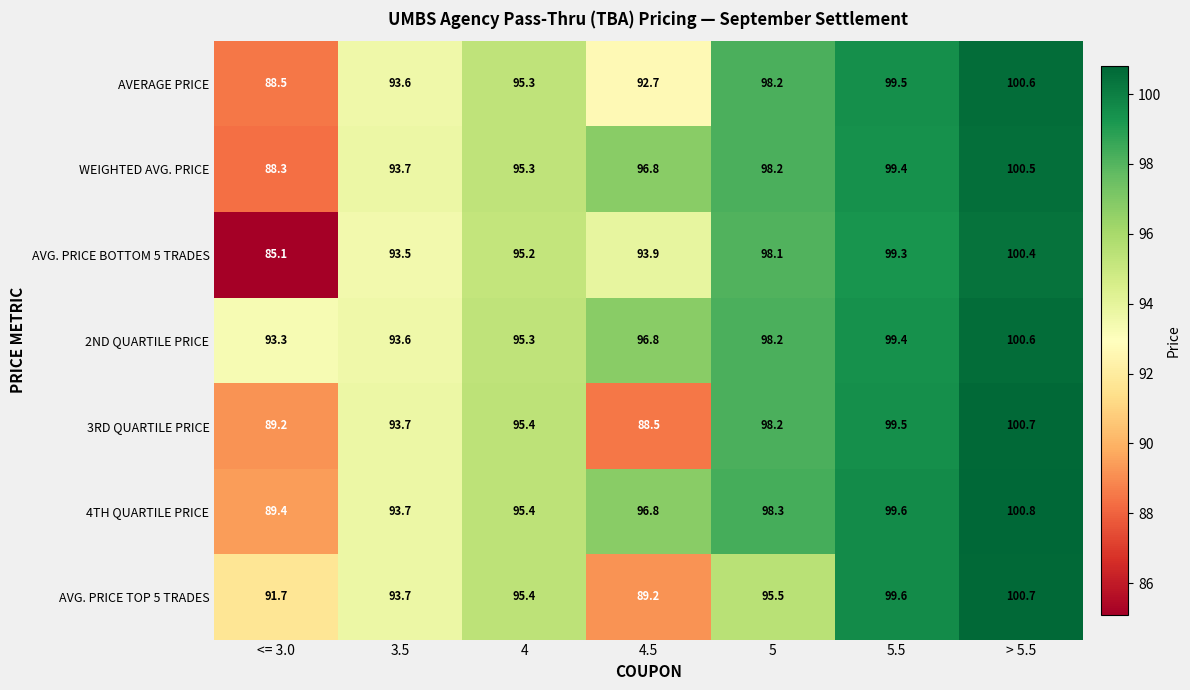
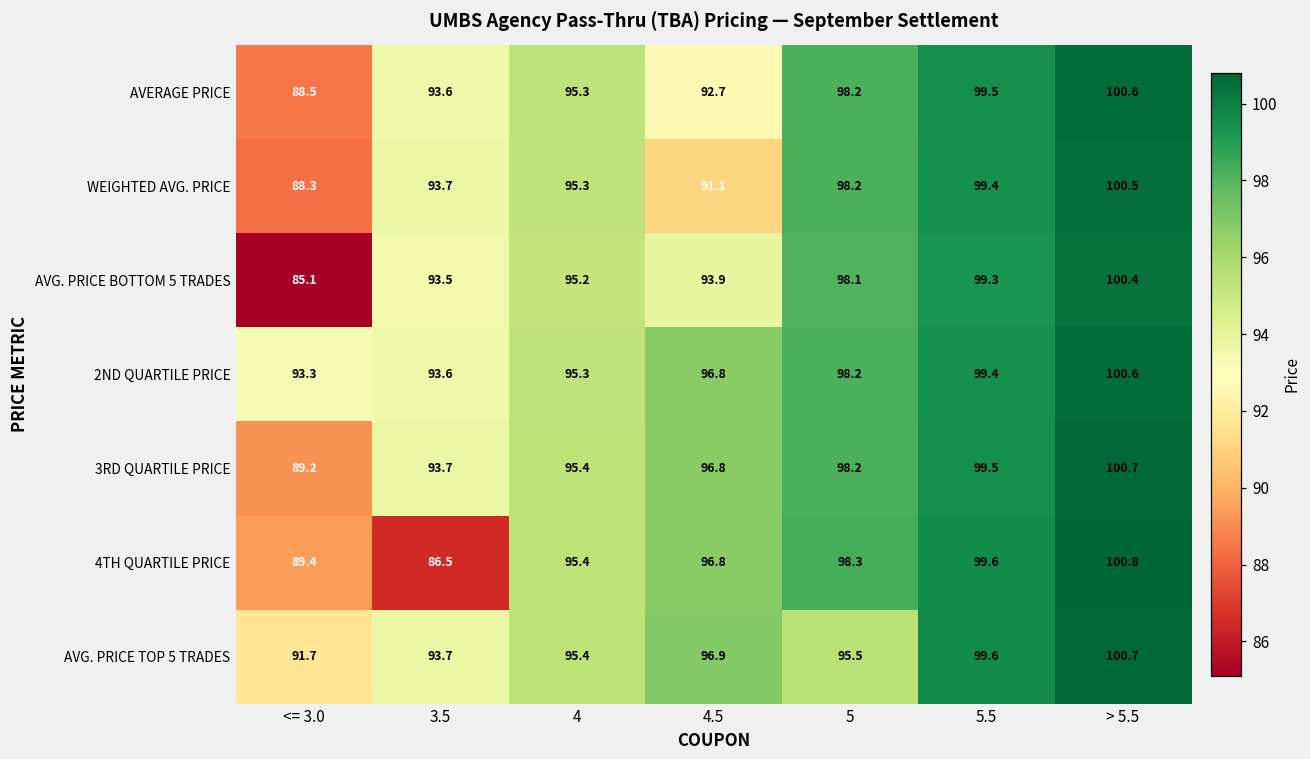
  {
    "AVERAGE PRICE": {
      "<= 3.0": 88.5,
      "3.5": 93.6,
      "4": 95.3,
      "4.5": 92.7,
      "5": 98.2,
      "5.5": 99.5,
      "> 5.5": 100.6
    },
    "WEIGHTED AVG. PRICE": {
      "<= 3.0": 88.3,
      "3.5": 93.7,
      "4": 95.3,
-     "4.5": 96.8,
+     "4.5": 91.1,
      "5": 98.2,
      "5.5": 99.4,
      "> 5.5": 100.5
    },
    "AVG. PRICE BOTTOM 5 TRADES": {
      "<= 3.0": 85.1,
      "3.5": 93.5,
      "4": 95.2,
      "4.5": 93.9,
      "5": 98.1,
      "5.5": 99.3,
      "> 5.5": 100.4
    },
    "2ND QUARTILE PRICE": {
      "<= 3.0": 93.3,
      "3.5": 93.6,
      "4": 95.3,
      "4.5": 96.8,
      "5": 98.2,
      "5.5": 99.4,
      "> 5.5": 100.6
    },
    "3RD QUARTILE PRICE": {
      "<= 3.0": 89.2,
      "3.5": 93.7,
      "4": 95.4,
-     "4.5": 88.5,
+     "4.5": 96.8,
      "5": 98.2,
      "5.5": 99.5,
      "> 5.5": 100.7
    },
    "4TH QUARTILE PRICE": {
      "<= 3.0": 89.4,
-     "3.5": 93.7,
+     "3.5": 86.5,
      "4": 95.4,
      "4.5": 96.8,
      "5": 98.3,
      "5.5": 99.6,
      "> 5.5": 100.8
    },
    "AVG. PRICE TOP 5 TRADES": {
      "<= 3.0": 91.7,
      "3.5": 93.7,
      "4": 95.4,
-     "4.5": 89.2,
+     "4.5": 96.9,
      "5": 95.5,
      "5.5": 99.6,
      "> 5.5": 100.7
    }
  }
